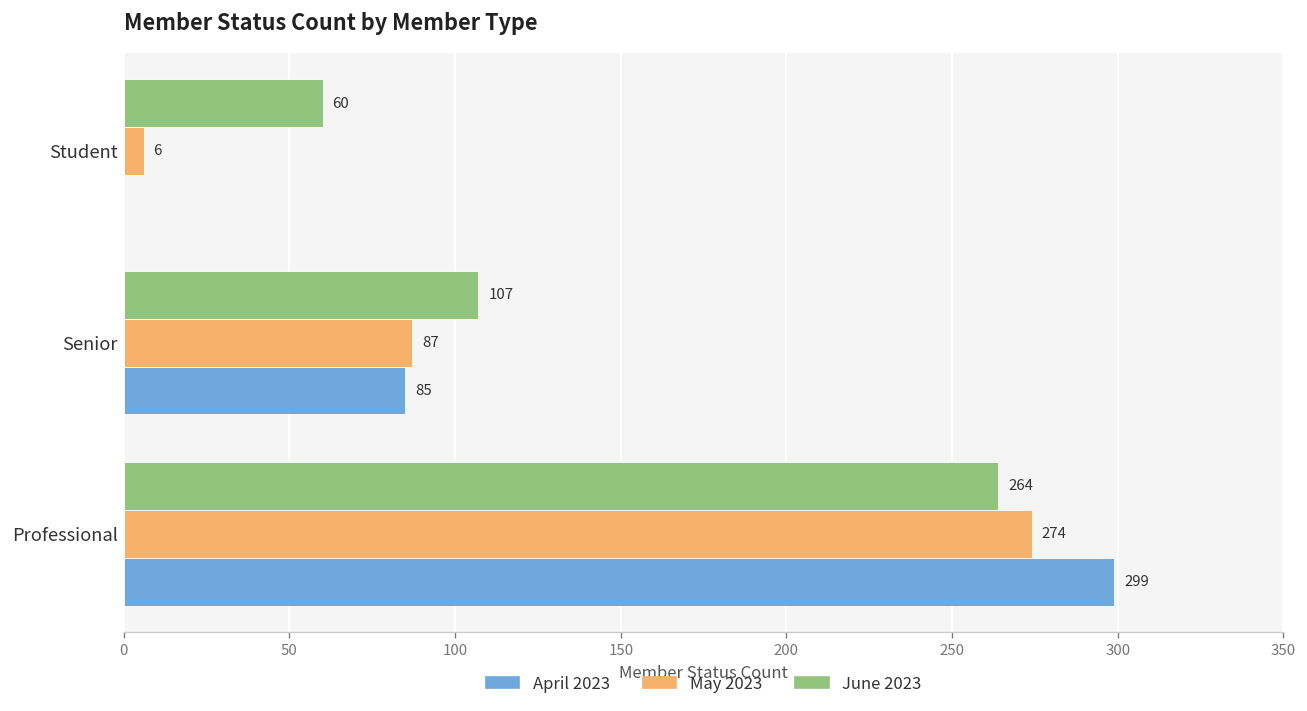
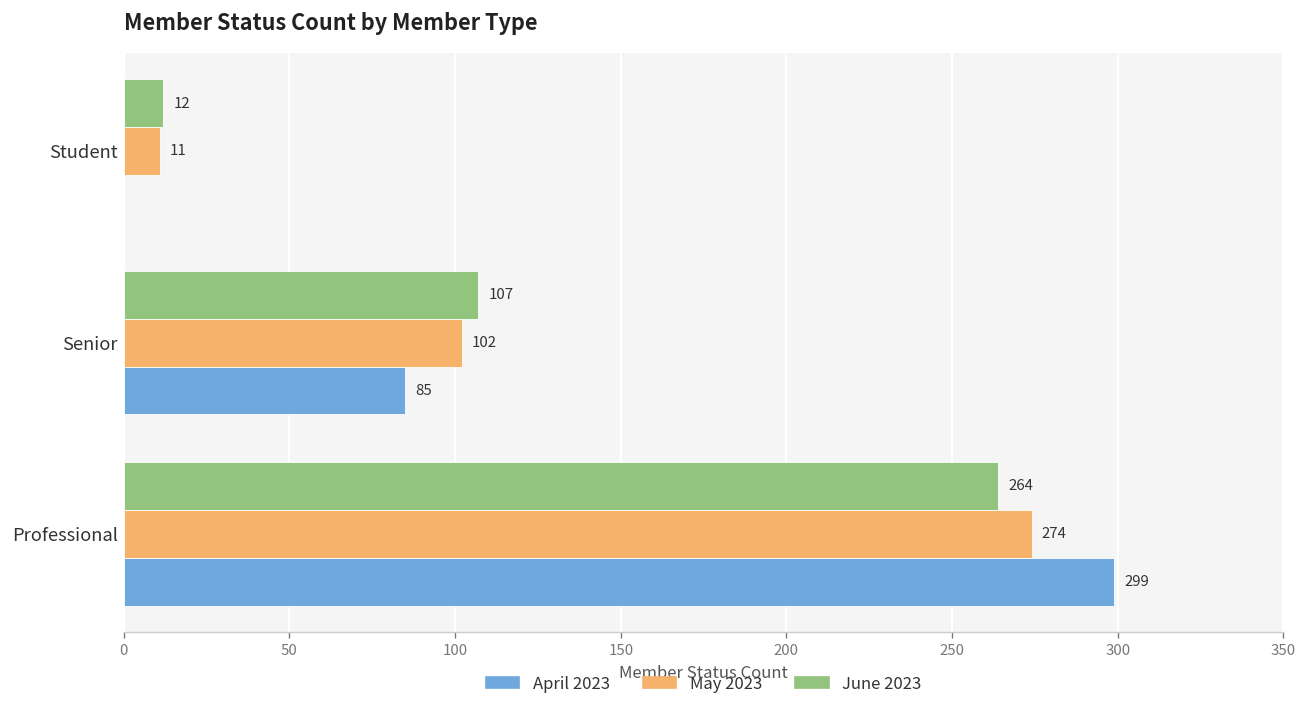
  {
    "April 2023": {
      "Senior": 85,
      "Professional": 299
    },
    "May 2023": {
-     "Student": 6,
-     "Senior": 87,
+     "Student": 11,
+     "Senior": 102,
      "Professional": 274
    },
    "June 2023": {
-     "Student": 60,
+     "Student": 12,
      "Senior": 107,
      "Professional": 264
    }
  }
